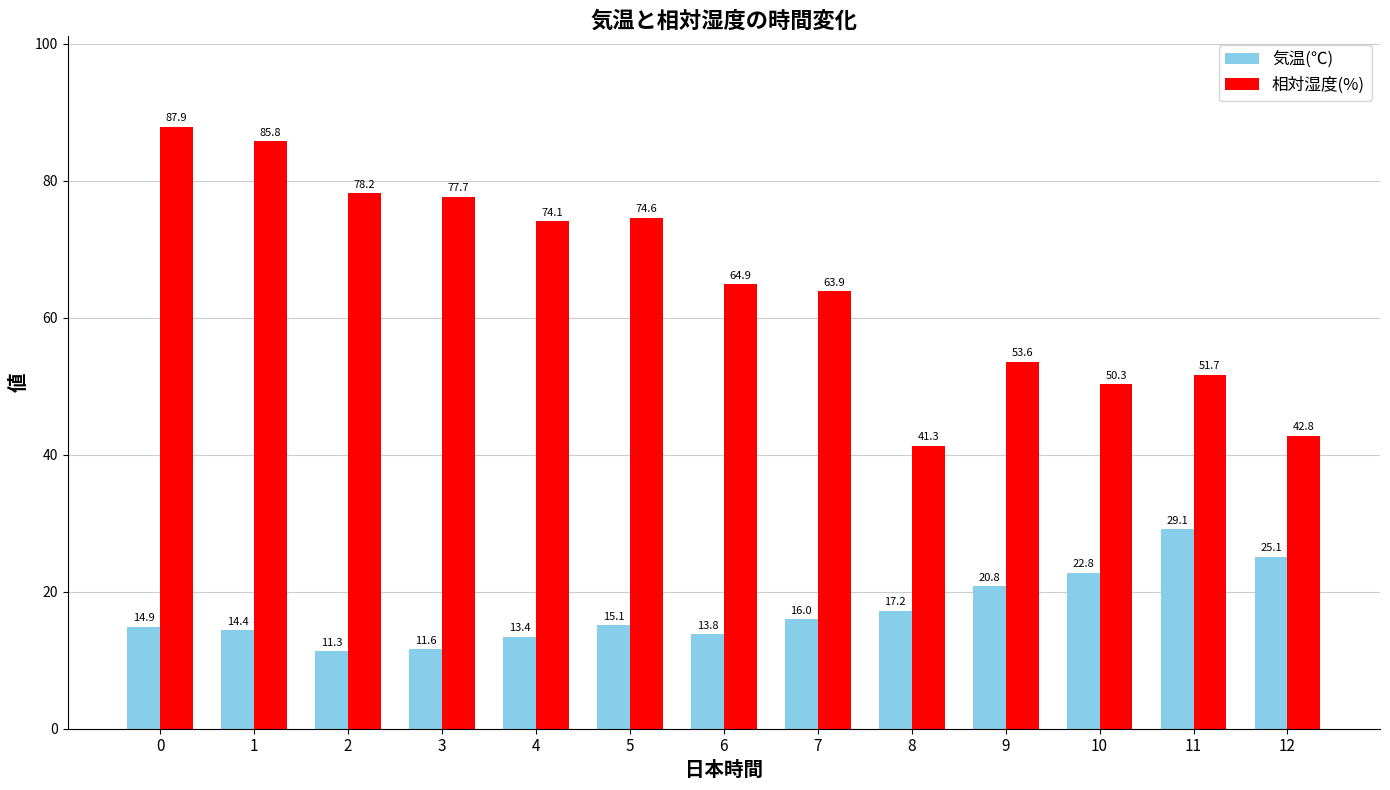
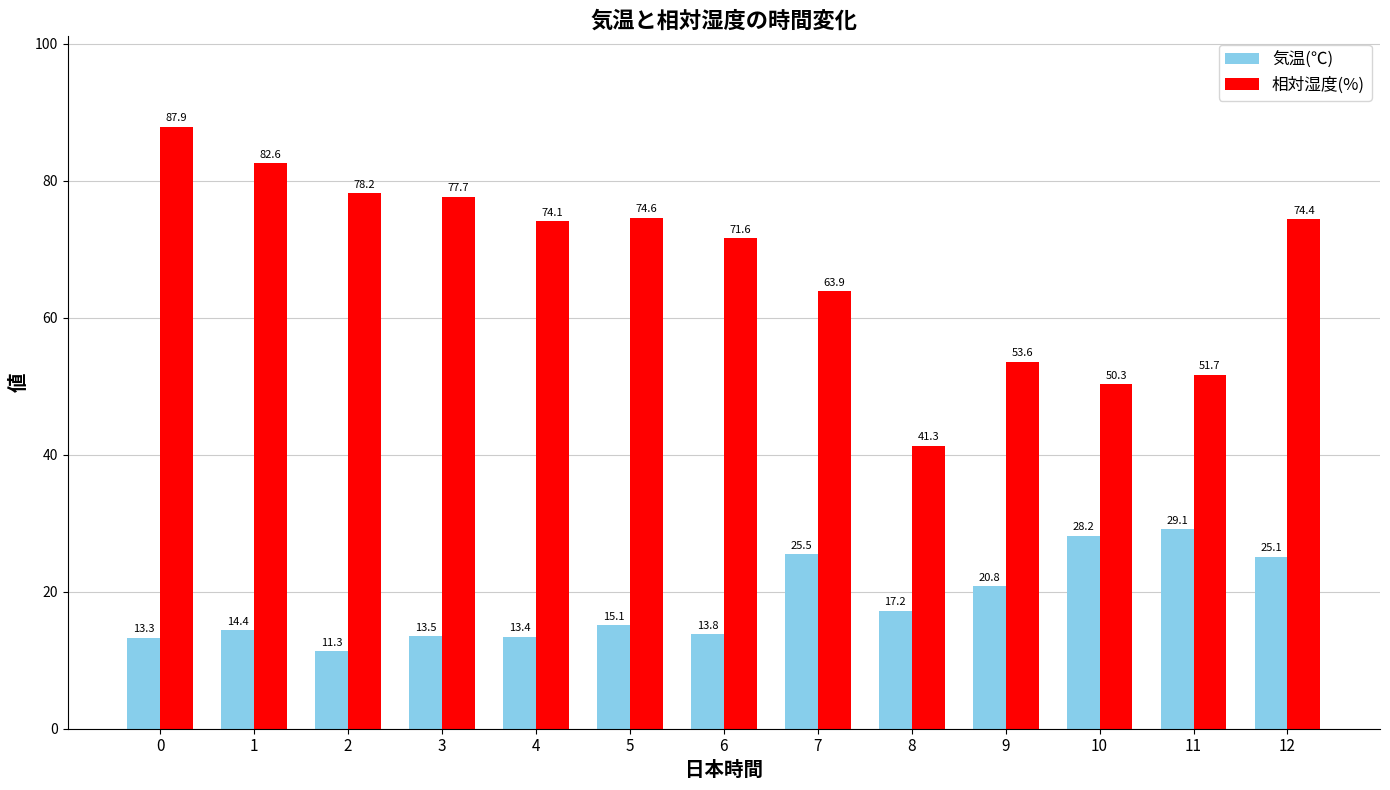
  {
    "気温(℃)": {
-     "0": 14.9,
+     "0": 13.3,
      "1": 14.4,
      "2": 11.3,
-     "3": 11.6,
+     "3": 13.5,
      "4": 13.4,
      "5": 15.1,
      "6": 13.8,
-     "7": 16.0,
+     "7": 25.5,
      "8": 17.2,
      "9": 20.8,
-     "10": 22.8,
+     "10": 28.2,
      "11": 29.1,
      "12": 25.1
    },
    "相対湿度(%)": {
      "0": 87.9,
-     "1": 85.8,
+     "1": 82.6,
      "2": 78.2,
      "3": 77.7,
      "4": 74.1,
      "5": 74.6,
-     "6": 64.9,
+     "6": 71.6,
      "7": 63.9,
      "8": 41.3,
      "9": 53.6,
      "10": 50.3,
      "11": 51.7,
-     "12": 42.8
+     "12": 74.4
    }
  }
